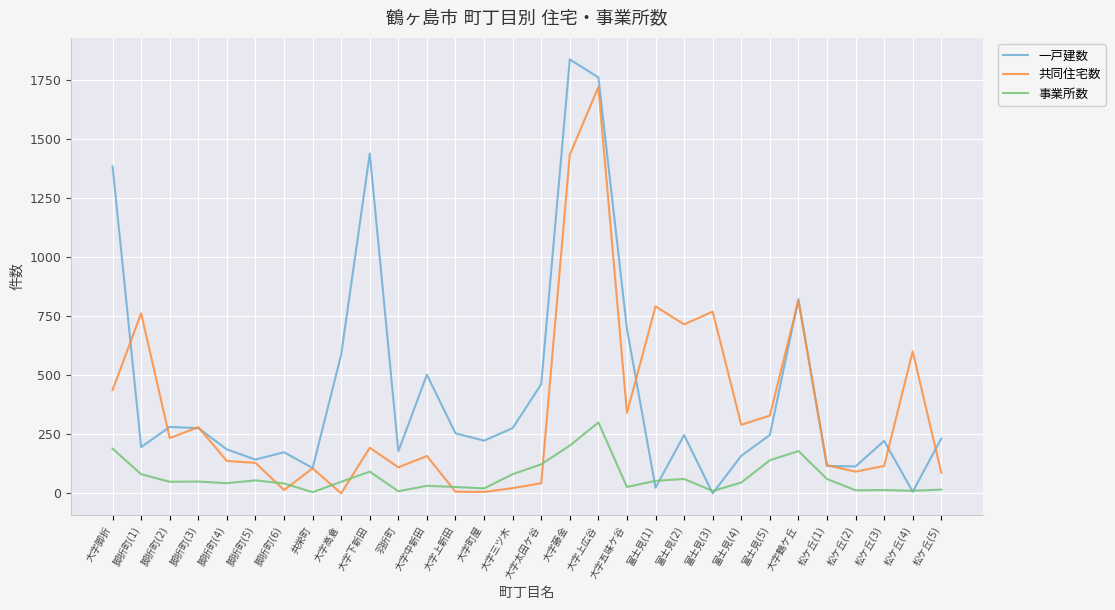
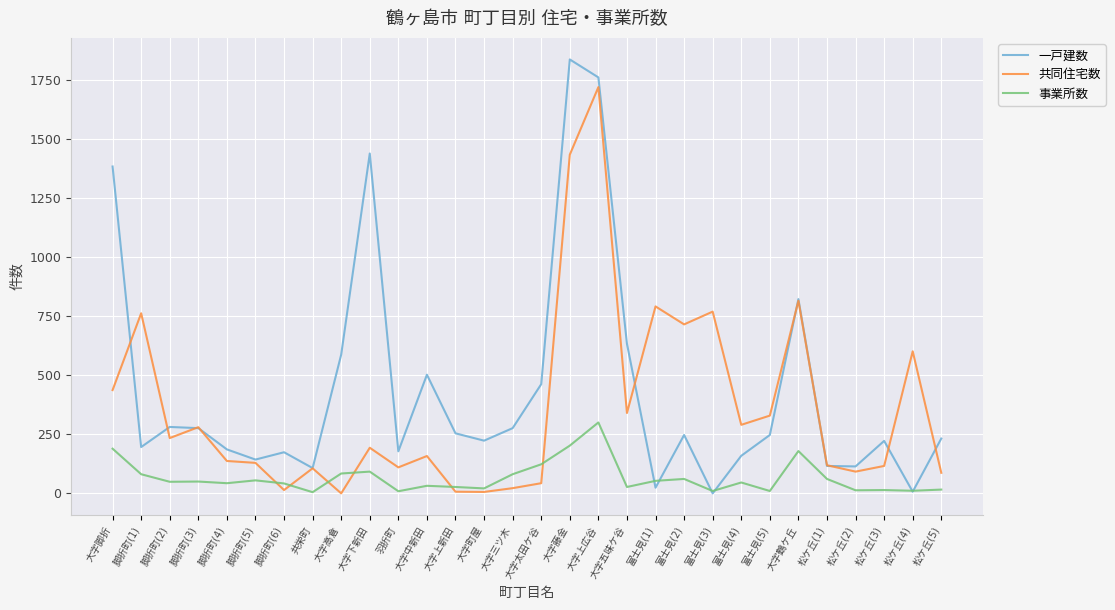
  {
    "一戸建数": {
      "大字脚折": 1380,
      "脚折町(1)": 200,
      "脚折町(2)": 280,
      "脚折町(4)": 190,
      "脚折町(5)": 140,
      "脚折町(6)": 170,
      "大字高倉": 590,
      "大字下新田": 1440,
      "羽折町": 180,
      "大字中新田": 500,
      "大字上新田": 250,
      "大字町屋": 220,
      "大字三ツ木": 280,
      "大字太田ケ谷": 460,
      "大字藤金": 1840,
      "大字上広谷": 1760,
-     "大字五味ケ谷": 700,
+     "大字五味ケ谷": 630,
      "富士見(1)": 20,
      "富士見(2)": 250,
      "富士見(4)": 160,
      "富士見(5)": 250,
      "松ケ丘(2)": 110,
      "松ケ丘(3)": 220,
      "松ケ丘(5)": 230
    },
    "共同住宅数": {
      "大字脚折": 440,
      "脚折町(1)": 760,
      "脚折町(2)": 230,
      "脚折町(4)": 140,
      "脚折町(5)": 130,
      "脚折町(6)": 10,
      "大字高倉": 0,
      "大字下新田": 190,
      "羽折町": 110,
      "大字中新田": 160,
      "大字上新田": 10,
      "大字町屋": 10,
      "大字三ツ木": 20,
      "大字太田ケ谷": 40,
      "大字藤金": 1430,
      "大字上広谷": 1720,
      "大字五味ケ谷": 340,
      "富士見(1)": 790,
      "富士見(2)": 720,
      "富士見(3)": 770,
      "富士見(4)": 290,
      "富士見(5)": 330,
      "松ケ丘(2)": 90,
      "松ケ丘(3)": 120,
      "松ケ丘(4)": 600,
      "松ケ丘(5)": 90
    },
    "事業所数": {
      "大字脚折": 190,
      "脚折町(1)": 80,
      "脚折町(2)": 50,
      "脚折町(3)": 50,
      "脚折町(4)": 40,
      "脚折町(5)": 60,
      "脚折町(6)": 40,
      "共栄町": 10,
-     "大字高倉": 50,
+     "大字高倉": 80,
      "大字下新田": 90,
      "羽折町": 10,
      "大字中新田": 30,
      "大字上新田": 30,
      "大字町屋": 20,
      "大字三ツ木": 80,
      "大字太田ケ谷": 120,
      "大字藤金": 200,
      "大字上広谷": 300,
      "大字五味ケ谷": 30,
      "富士見(1)": 50,
      "富士見(2)": 60,
      "富士見(4)": 50,
-     "富士見(5)": 140,
+     "富士見(5)": 10,
      "大字鶴ケ丘": 180,
      "松ケ丘(1)": 60,
      "松ケ丘(2)": 10,
      "松ケ丘(3)": 10,
      "松ケ丘(5)": 20
    }
  }
